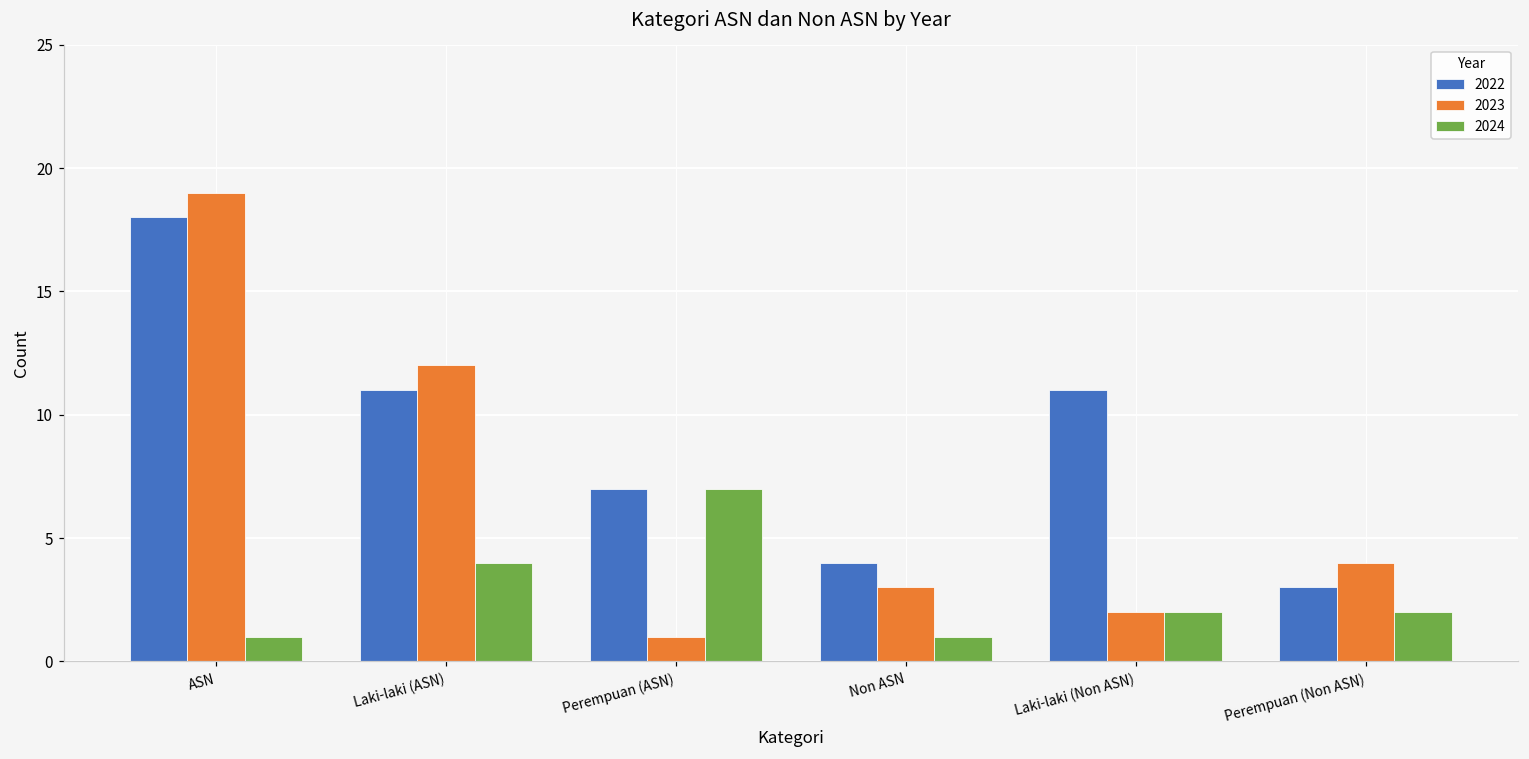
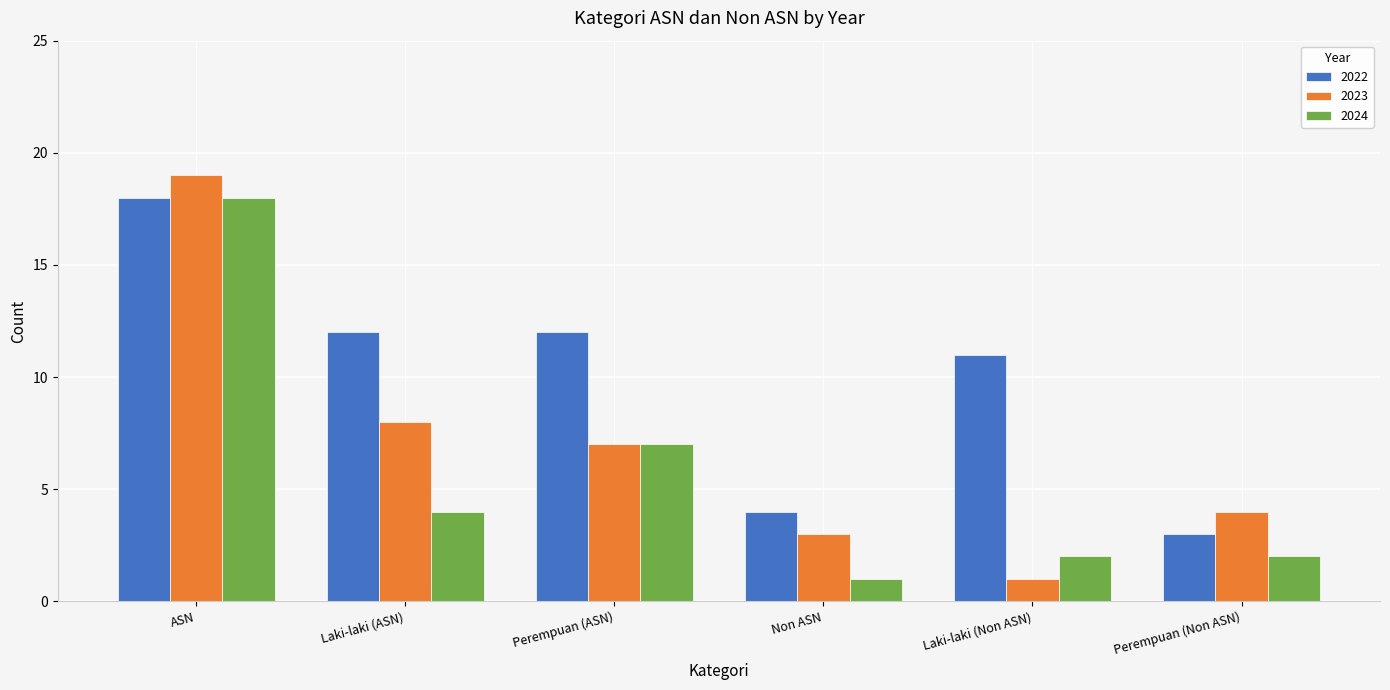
  {
    "2022": {
      "ASN": 18,
-     "Laki-laki (ASN)": 11,
-     "Perempuan (ASN)": 7,
+     "Laki-laki (ASN)": 12,
+     "Perempuan (ASN)": 12,
      "Non ASN": 4,
      "Laki-laki (Non ASN)": 11,
      "Perempuan (Non ASN)": 3
    },
    "2023": {
      "ASN": 19,
-     "Laki-laki (ASN)": 12,
-     "Perempuan (ASN)": 1,
+     "Laki-laki (ASN)": 8,
+     "Perempuan (ASN)": 7,
      "Non ASN": 3,
-     "Laki-laki (Non ASN)": 2,
+     "Laki-laki (Non ASN)": 1,
      "Perempuan (Non ASN)": 4
    },
    "2024": {
-     "ASN": 1,
+     "ASN": 18,
      "Laki-laki (ASN)": 4,
      "Perempuan (ASN)": 7,
      "Non ASN": 1,
      "Laki-laki (Non ASN)": 2,
      "Perempuan (Non ASN)": 2
    }
  }
